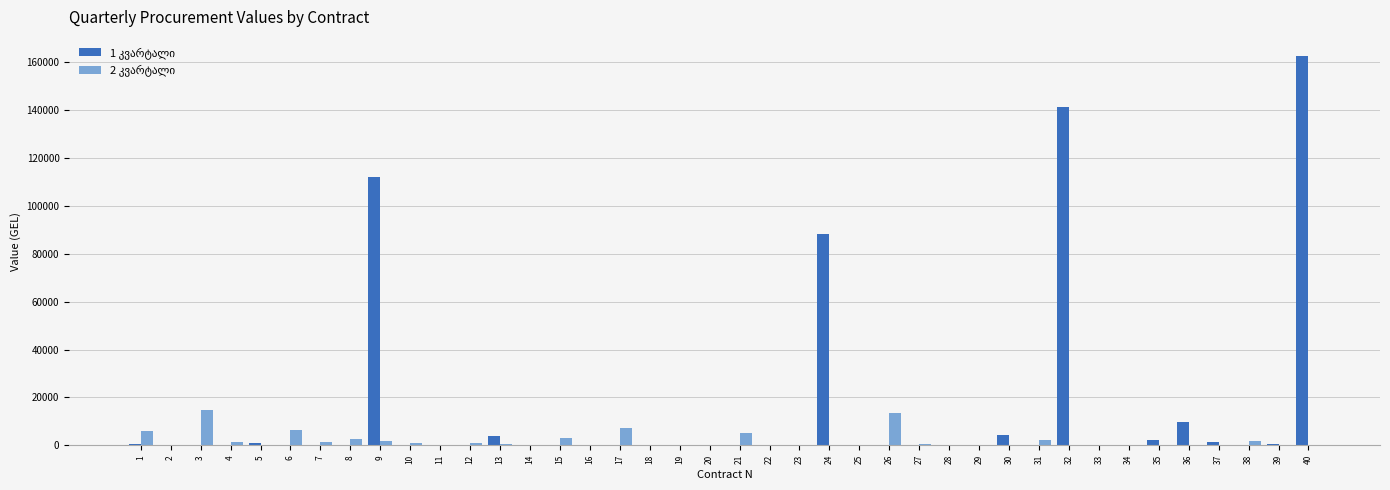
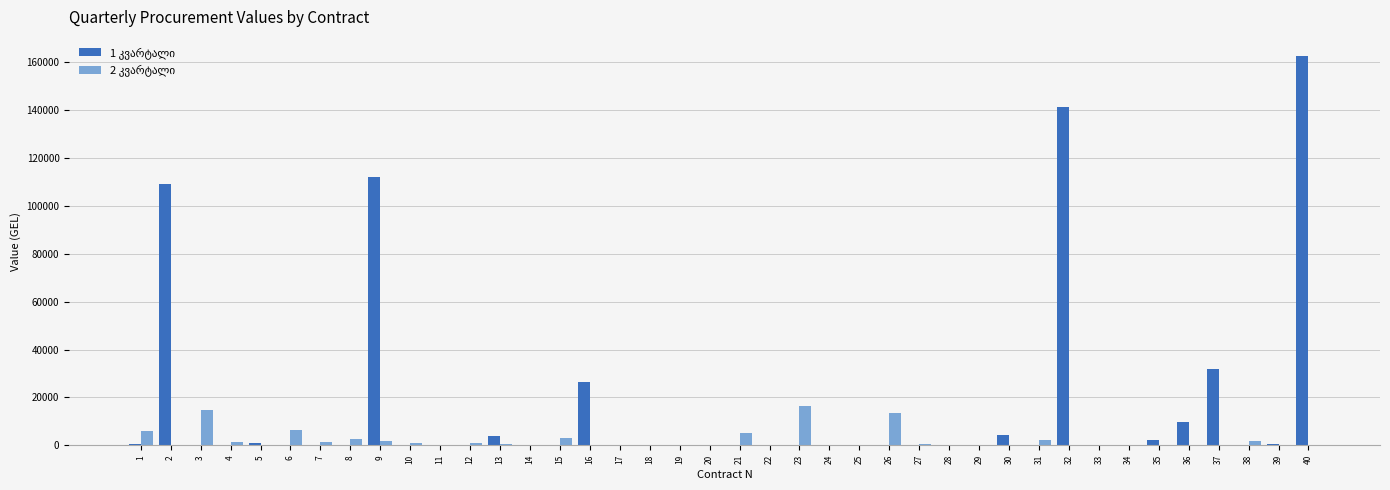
  {
    "1 კვარტალი": {
-     "2": 0,
+     "2": 109000,
      "3": 0,
      "4": 0,
      "6": 0,
      "7": 0,
      "8": 0,
      "9": 112000,
      "10": 0,
      "11": 0,
      "12": 0,
      "13": 4000,
      "14": 0,
      "15": 0,
-     "16": 0,
+     "16": 27000,
      "17": 0,
      "18": 0,
      "19": 0,
      "20": 0,
      "21": 0,
      "22": 0,
      "23": 0,
-     "24": 88000,
+     "24": 0,
      "25": 0,
      "26": 0,
      "27": 0,
      "28": 0,
      "29": 0,
      "30": 4000,
      "31": 0,
      "32": 141000,
      "33": 0,
      "35": 2000,
      "36": 10000,
-     "37": 2000,
+     "37": 32000,
      "38": 0,
      "40": 162000
    },
    "2 კვარტალი": {
      "1": 6000,
      "2": 0,
      "3": 15000,
      "4": 1000,
      "5": 0,
      "6": 6000,
      "7": 2000,
      "8": 3000,
      "9": 2000,
      "15": 3000,
      "16": 0,
-     "17": 7000,
+     "17": 0,
      "18": 0,
      "19": 0,
      "20": 0,
      "21": 5000,
      "22": 0,
-     "23": 0,
+     "23": 16000,
      "24": 0,
      "25": 0,
      "26": 14000,
      "28": 0,
      "29": 0,
      "30": 0,
      "31": 2000,
      "32": 0,
      "33": 0,
      "34": 0,
      "35": 0,
      "36": 0,
      "37": 0,
      "38": 2000,
      "39": 0,
      "40": 0
    }
  }
